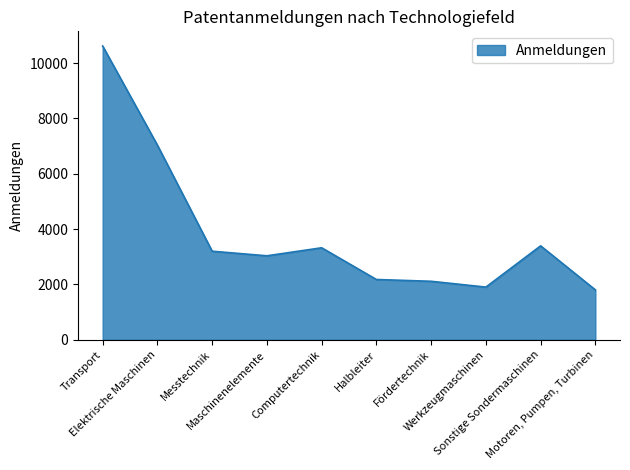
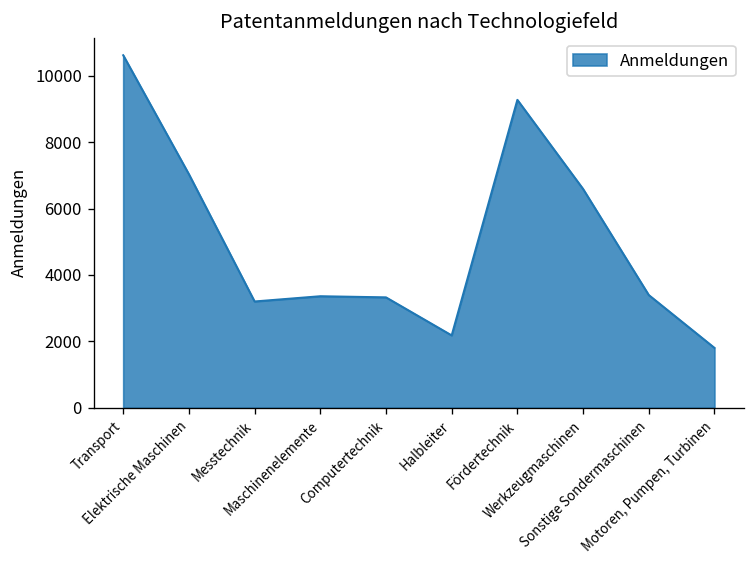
  {
    "Transport": 10600,
    "Elektrische Maschinen": 7000,
    "Messtechnik": 3200,
-   "Maschinenelemente": 3000,
+   "Maschinenelemente": 3400,
    "Computertechnik": 3300,
    "Halbleiter": 2200,
-   "Fördertechnik": 2100,
-   "Werkzeugmaschinen": 1900,
+   "Fördertechnik": 9300,
+   "Werkzeugmaschinen": 6600,
    "Sonstige Sondermaschinen": 3400,
    "Motoren, Pumpen, Turbinen": 1800
  }
